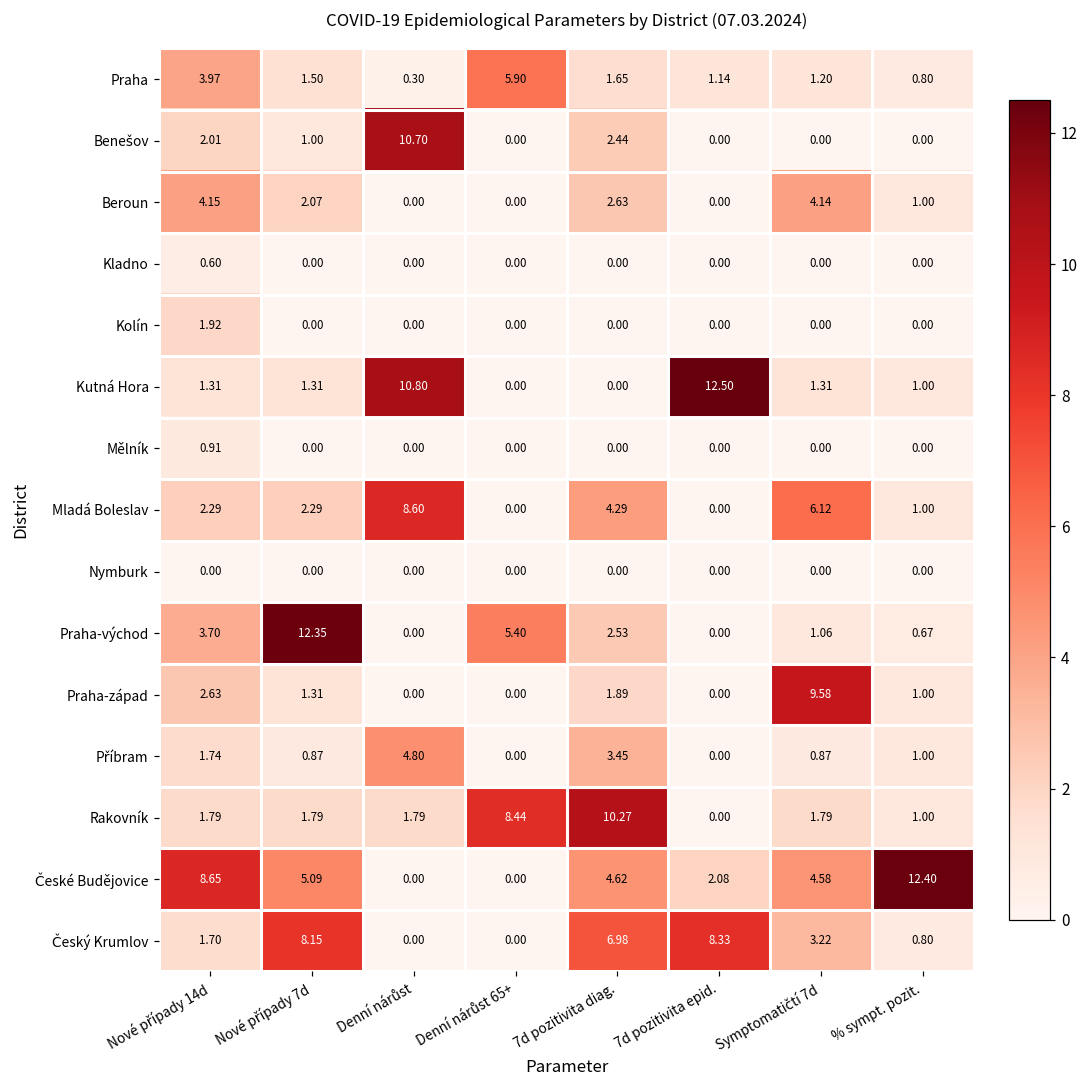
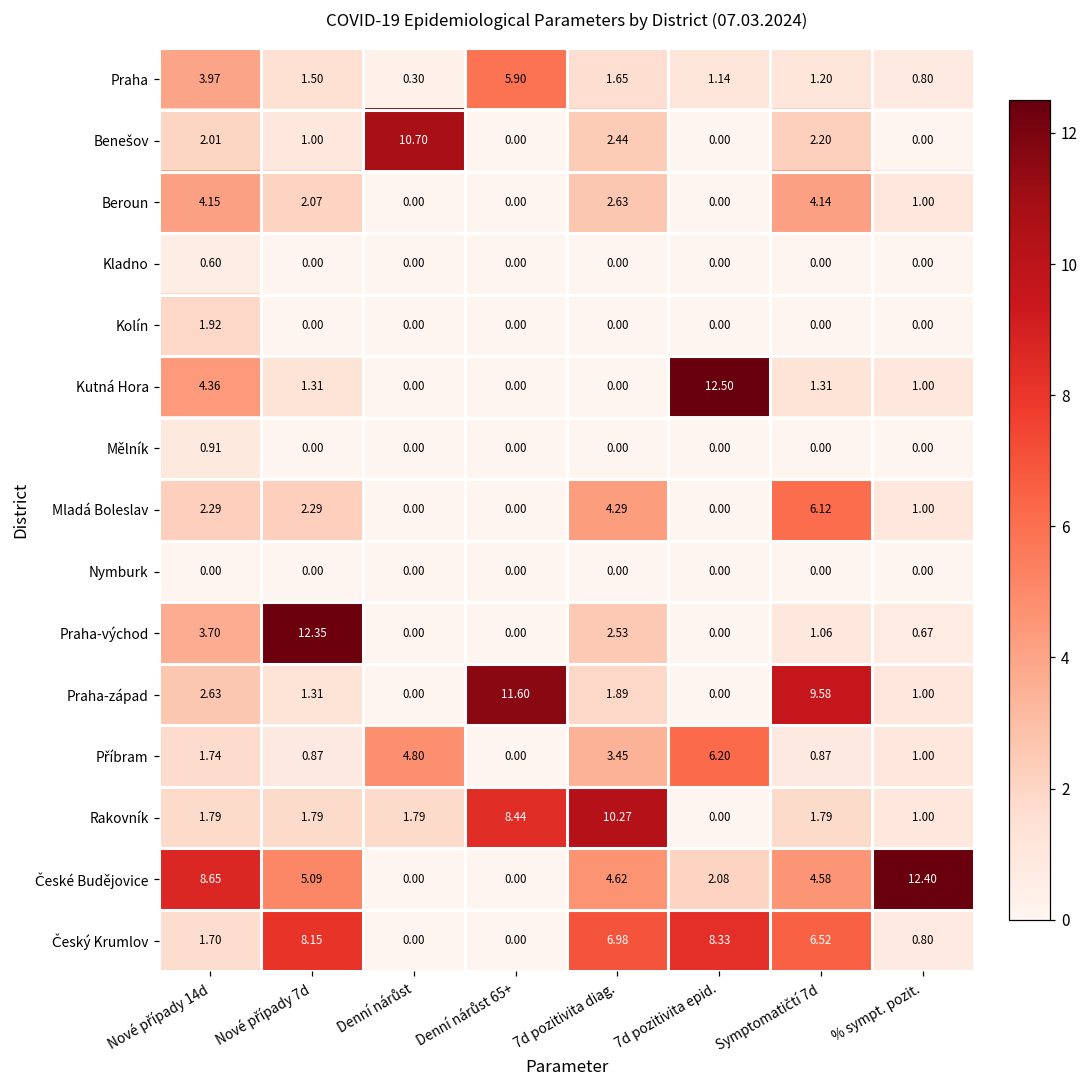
  {
    "Praha": {
      "Nové případy 14d": 3.97,
      "Nové případy 7d": 1.50,
      "Denní nárůst": 0.30,
      "Denní nárůst 65+": 5.90,
      "7d pozitivita diag.": 1.65,
      "7d pozitivita epid.": 1.14,
      "Symptomatičtí 7d": 1.20,
      "% sympt. pozit.": 0.80
    },
    "Benešov": {
      "Nové případy 14d": 2.01,
      "Nové případy 7d": 1.00,
      "Denní nárůst": 10.70,
      "Denní nárůst 65+": 0.00,
      "7d pozitivita diag.": 2.44,
      "7d pozitivita epid.": 0.00,
-     "Symptomatičtí 7d": 0.00,
+     "Symptomatičtí 7d": 2.20,
      "% sympt. pozit.": 0.00
    },
    "Beroun": {
      "Nové případy 14d": 4.15,
      "Nové případy 7d": 2.07,
      "Denní nárůst": 0.00,
      "Denní nárůst 65+": 0.00,
      "7d pozitivita diag.": 2.63,
      "7d pozitivita epid.": 0.00,
      "Symptomatičtí 7d": 4.14,
      "% sympt. pozit.": 1.00
    },
    "Kladno": {
      "Nové případy 14d": 0.60,
      "Nové případy 7d": 0.00,
      "Denní nárůst": 0.00,
      "Denní nárůst 65+": 0.00,
      "7d pozitivita diag.": 0.00,
      "7d pozitivita epid.": 0.00,
      "Symptomatičtí 7d": 0.00,
      "% sympt. pozit.": 0.00
    },
    "Kolín": {
      "Nové případy 14d": 1.92,
      "Nové případy 7d": 0.00,
      "Denní nárůst": 0.00,
      "Denní nárůst 65+": 0.00,
      "7d pozitivita diag.": 0.00,
      "7d pozitivita epid.": 0.00,
      "Symptomatičtí 7d": 0.00,
      "% sympt. pozit.": 0.00
    },
    "Kutná Hora": {
-     "Nové případy 14d": 1.31,
+     "Nové případy 14d": 4.36,
      "Nové případy 7d": 1.31,
-     "Denní nárůst": 10.80,
+     "Denní nárůst": 0.00,
      "Denní nárůst 65+": 0.00,
      "7d pozitivita diag.": 0.00,
      "7d pozitivita epid.": 12.50,
      "Symptomatičtí 7d": 1.31,
      "% sympt. pozit.": 1.00
    },
    "Mělník": {
      "Nové případy 14d": 0.91,
      "Nové případy 7d": 0.00,
      "Denní nárůst": 0.00,
      "Denní nárůst 65+": 0.00,
      "7d pozitivita diag.": 0.00,
      "7d pozitivita epid.": 0.00,
      "Symptomatičtí 7d": 0.00,
      "% sympt. pozit.": 0.00
    },
    "Mladá Boleslav": {
      "Nové případy 14d": 2.29,
      "Nové případy 7d": 2.29,
-     "Denní nárůst": 8.60,
+     "Denní nárůst": 0.00,
      "Denní nárůst 65+": 0.00,
      "7d pozitivita diag.": 4.29,
      "7d pozitivita epid.": 0.00,
      "Symptomatičtí 7d": 6.12,
      "% sympt. pozit.": 1.00
    },
    "Nymburk": {
      "Nové případy 14d": 0.00,
      "Nové případy 7d": 0.00,
      "Denní nárůst": 0.00,
      "Denní nárůst 65+": 0.00,
      "7d pozitivita diag.": 0.00,
      "7d pozitivita epid.": 0.00,
      "Symptomatičtí 7d": 0.00,
      "% sympt. pozit.": 0.00
    },
    "Praha-východ": {
      "Nové případy 14d": 3.70,
      "Nové případy 7d": 12.35,
      "Denní nárůst": 0.00,
-     "Denní nárůst 65+": 5.40,
+     "Denní nárůst 65+": 0.00,
      "7d pozitivita diag.": 2.53,
      "7d pozitivita epid.": 0.00,
      "Symptomatičtí 7d": 1.06,
      "% sympt. pozit.": 0.67
    },
    "Praha-západ": {
      "Nové případy 14d": 2.63,
      "Nové případy 7d": 1.31,
      "Denní nárůst": 0.00,
-     "Denní nárůst 65+": 0.00,
+     "Denní nárůst 65+": 11.60,
      "7d pozitivita diag.": 1.89,
      "7d pozitivita epid.": 0.00,
      "Symptomatičtí 7d": 9.58,
      "% sympt. pozit.": 1.00
    },
    "Příbram": {
      "Nové případy 14d": 1.74,
      "Nové případy 7d": 0.87,
      "Denní nárůst": 4.80,
      "Denní nárůst 65+": 0.00,
      "7d pozitivita diag.": 3.45,
-     "7d pozitivita epid.": 0.00,
+     "7d pozitivita epid.": 6.20,
      "Symptomatičtí 7d": 0.87,
      "% sympt. pozit.": 1.00
    },
    "Rakovník": {
      "Nové případy 14d": 1.79,
      "Nové případy 7d": 1.79,
      "Denní nárůst": 1.79,
      "Denní nárůst 65+": 8.44,
      "7d pozitivita diag.": 10.27,
      "7d pozitivita epid.": 0.00,
      "Symptomatičtí 7d": 1.79,
      "% sympt. pozit.": 1.00
    },
    "České Budějovice": {
      "Nové případy 14d": 8.65,
      "Nové případy 7d": 5.09,
      "Denní nárůst": 0.00,
      "Denní nárůst 65+": 0.00,
      "7d pozitivita diag.": 4.62,
      "7d pozitivita epid.": 2.08,
      "Symptomatičtí 7d": 4.58,
      "% sympt. pozit.": 12.40
    },
    "Český Krumlov": {
      "Nové případy 14d": 1.70,
      "Nové případy 7d": 8.15,
      "Denní nárůst": 0.00,
      "Denní nárůst 65+": 0.00,
      "7d pozitivita diag.": 6.98,
      "7d pozitivita epid.": 8.33,
-     "Symptomatičtí 7d": 3.22,
+     "Symptomatičtí 7d": 6.52,
      "% sympt. pozit.": 0.80
    }
  }
